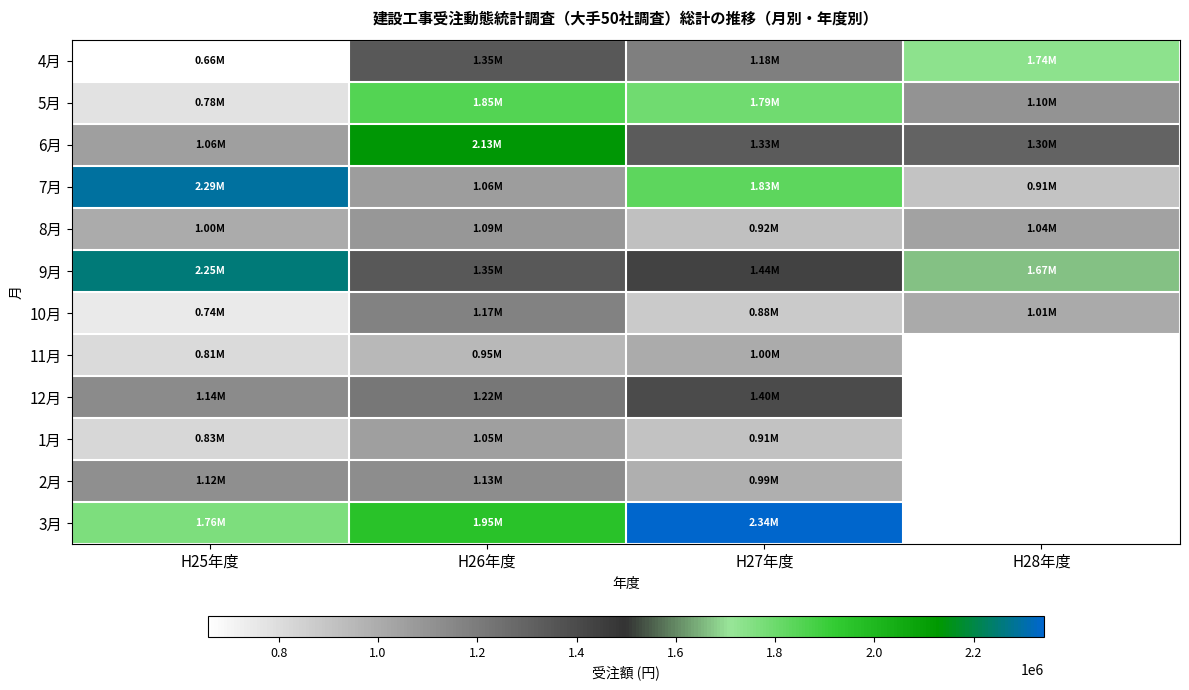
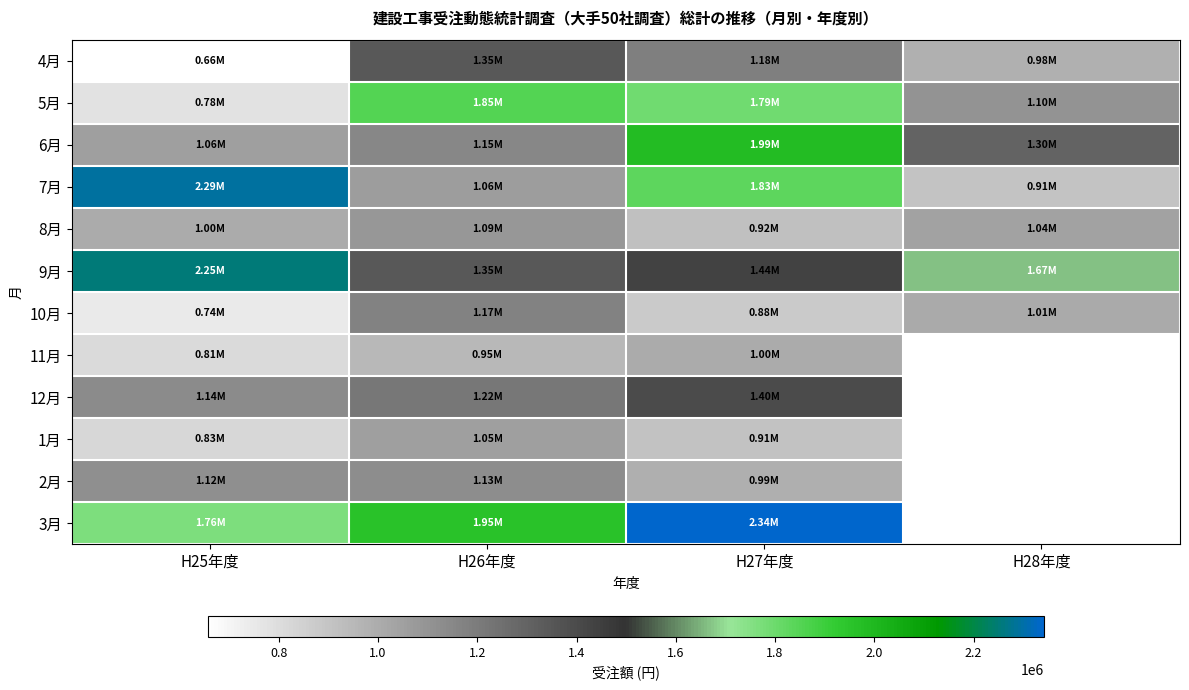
  {
    "4月": {
      "H25年度": "0.66M",
      "H26年度": "1.35M",
      "H27年度": "1.18M",
-     "H28年度": "1.74M"
+     "H28年度": "0.98M"
    },
    "5月": {
      "H25年度": "0.78M",
      "H26年度": "1.85M",
      "H27年度": "1.79M",
      "H28年度": "1.10M"
    },
    "6月": {
      "H25年度": "1.06M",
-     "H26年度": "2.13M",
-     "H27年度": "1.33M",
+     "H26年度": "1.15M",
+     "H27年度": "1.99M",
      "H28年度": "1.30M"
    },
    "7月": {
      "H25年度": "2.29M",
      "H26年度": "1.06M",
      "H27年度": "1.83M",
      "H28年度": "0.91M"
    },
    "8月": {
      "H25年度": "1.00M",
      "H26年度": "1.09M",
      "H27年度": "0.92M",
      "H28年度": "1.04M"
    },
    "9月": {
      "H25年度": "2.25M",
      "H26年度": "1.35M",
      "H27年度": "1.44M",
      "H28年度": "1.67M"
    },
    "10月": {
      "H25年度": "0.74M",
      "H26年度": "1.17M",
      "H27年度": "0.88M",
      "H28年度": "1.01M"
    },
    "11月": {
      "H25年度": "0.81M",
      "H26年度": "0.95M",
      "H27年度": "1.00M"
    },
    "12月": {
      "H25年度": "1.14M",
      "H26年度": "1.22M",
      "H27年度": "1.40M"
    },
    "1月": {
      "H25年度": "0.83M",
      "H26年度": "1.05M",
      "H27年度": "0.91M"
    },
    "2月": {
      "H25年度": "1.12M",
      "H26年度": "1.13M",
      "H27年度": "0.99M"
    },
    "3月": {
      "H25年度": "1.76M",
      "H26年度": "1.95M",
      "H27年度": "2.34M"
    }
  }
